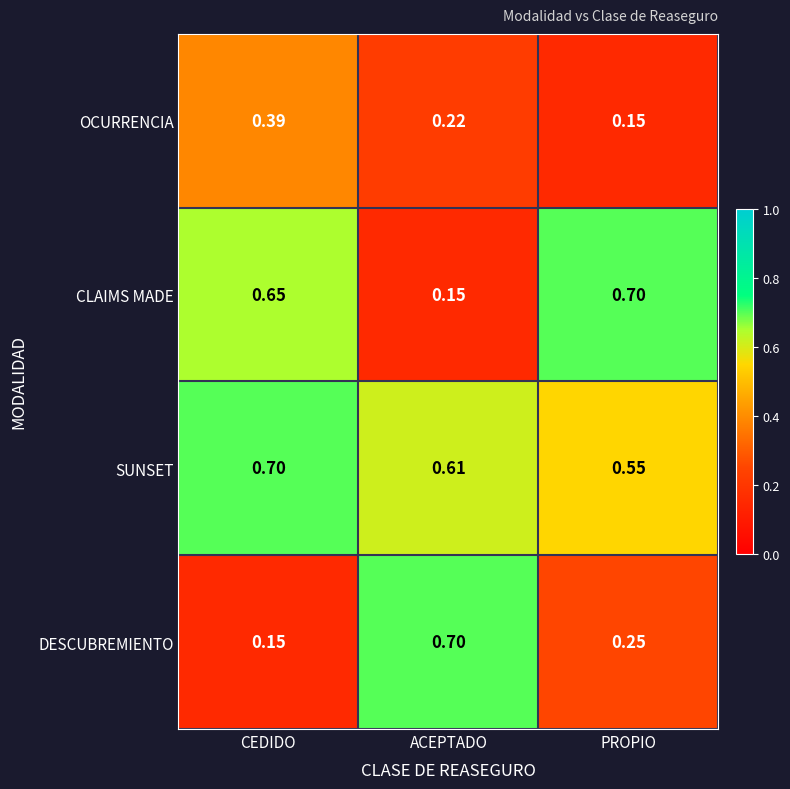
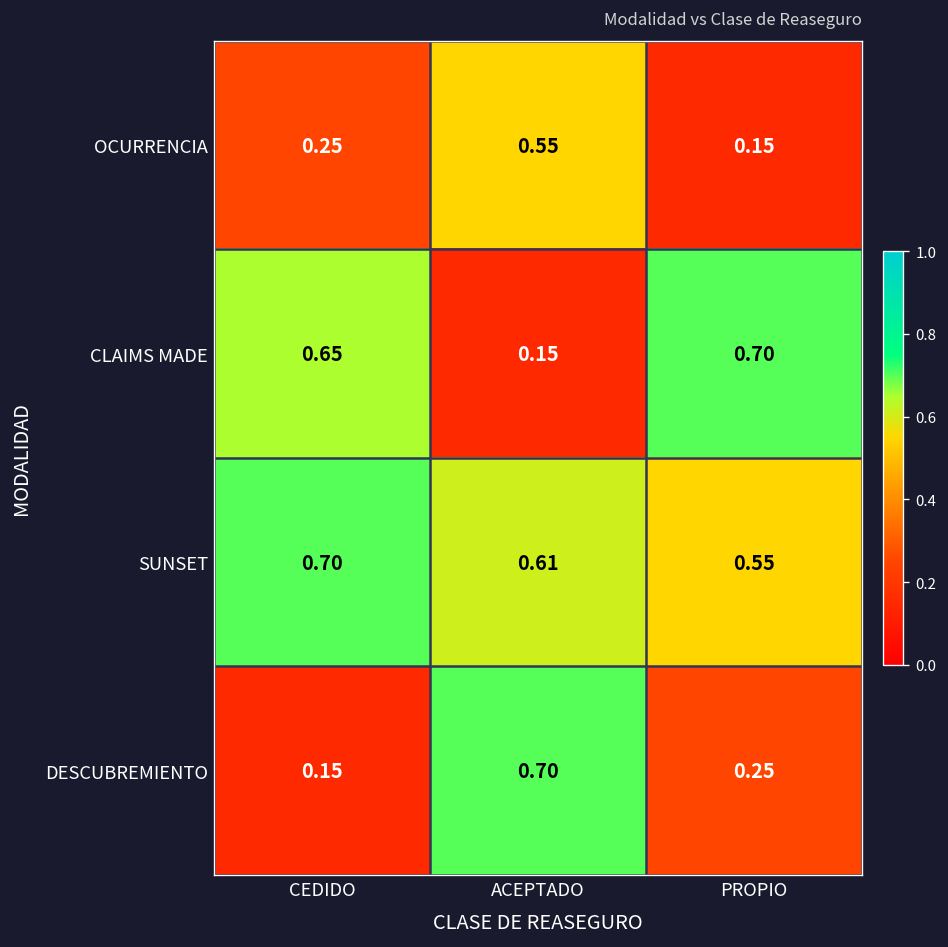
  {
    "OCURRENCIA": {
-     "CEDIDO": 0.39,
-     "ACEPTADO": 0.22,
+     "CEDIDO": 0.25,
+     "ACEPTADO": 0.55,
      "PROPIO": 0.15
    },
    "CLAIMS MADE": {
      "CEDIDO": 0.65,
      "ACEPTADO": 0.15,
      "PROPIO": 0.70
    },
    "SUNSET": {
      "CEDIDO": 0.70,
      "ACEPTADO": 0.61,
      "PROPIO": 0.55
    },
    "DESCUBREMIENTO": {
      "CEDIDO": 0.15,
      "ACEPTADO": 0.70,
      "PROPIO": 0.25
    }
  }
